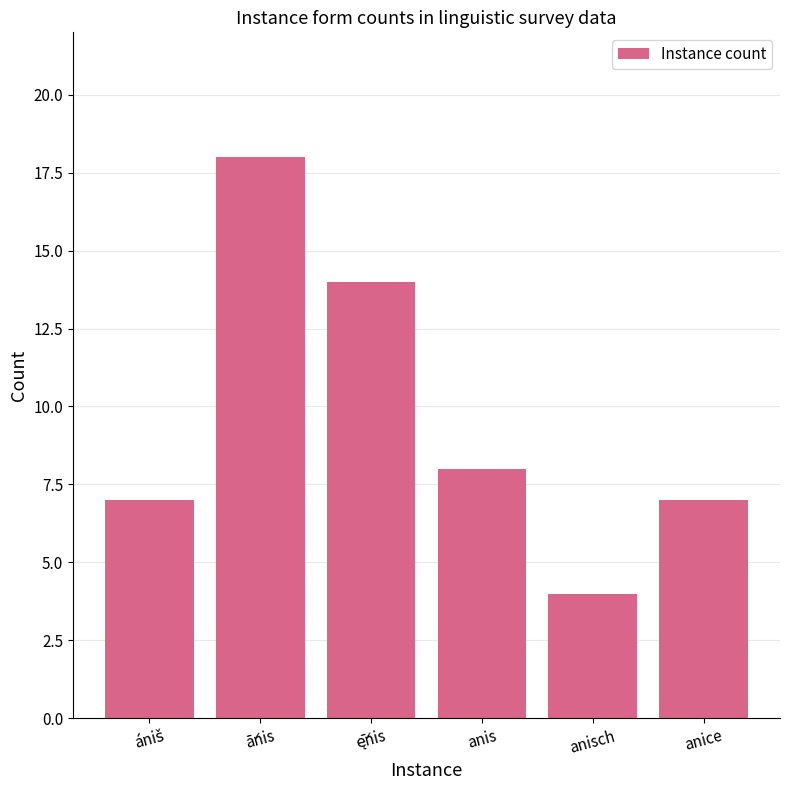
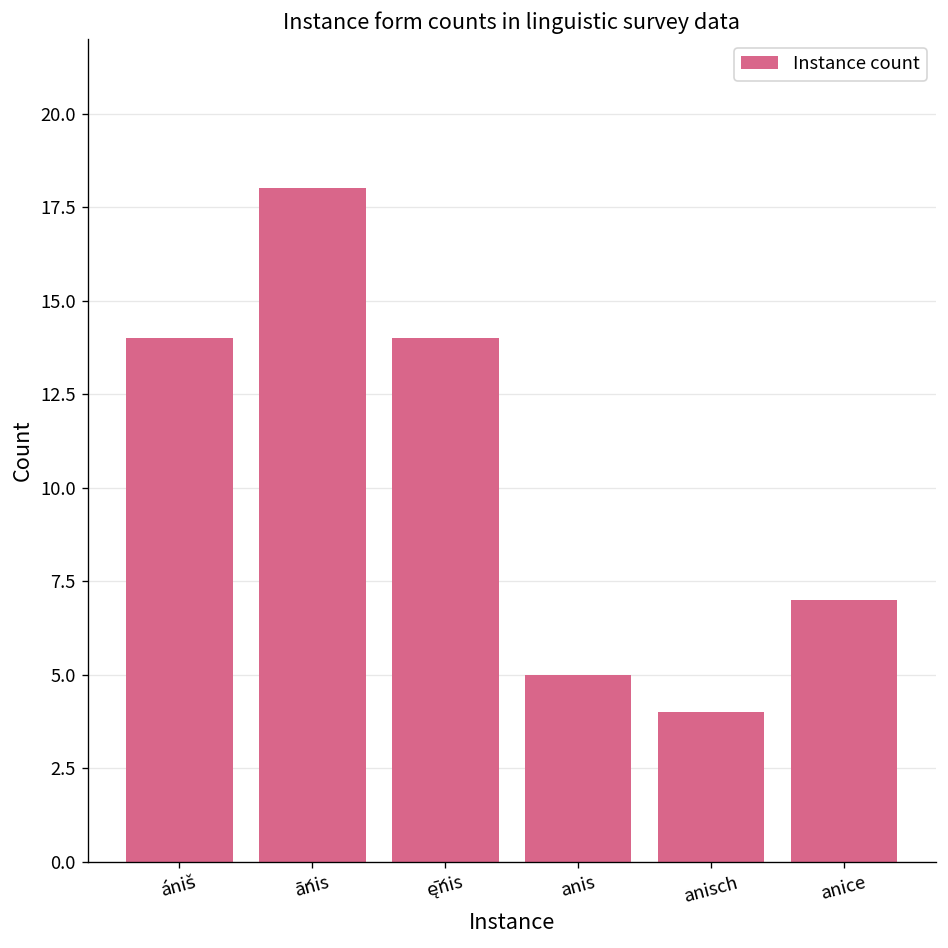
  {
-   "ániš": 7,
+   "ániš": 14,
    "ā́nis": 18,
    "ę̄́nis": 14,
-   "anis": 8,
+   "anis": 5,
    "anisch": 4,
    "anice": 7
  }
